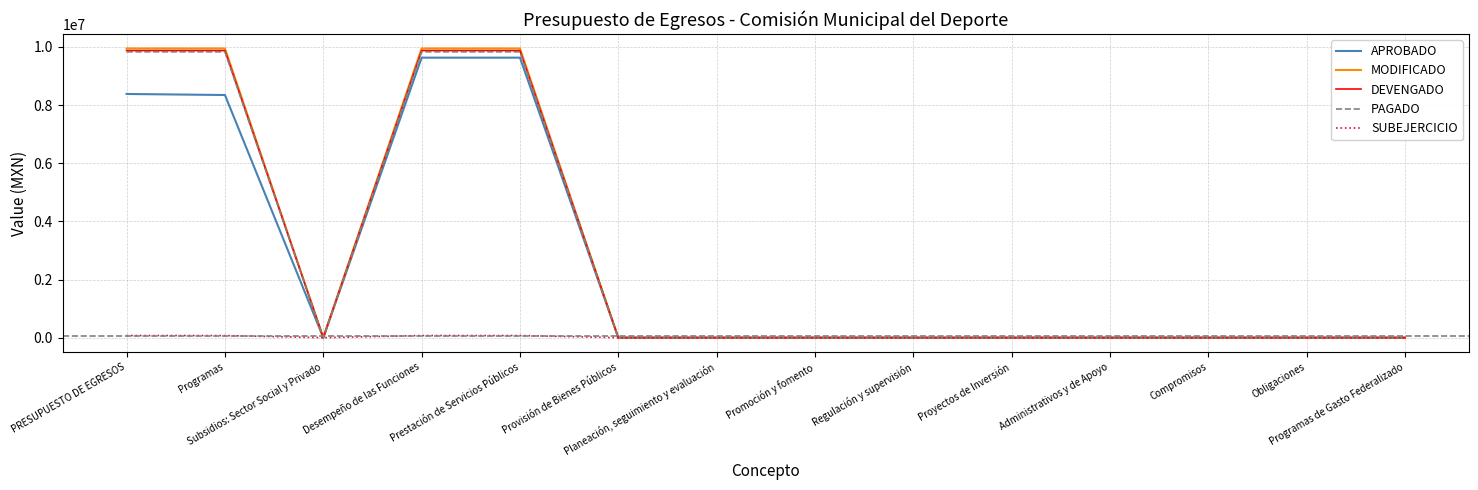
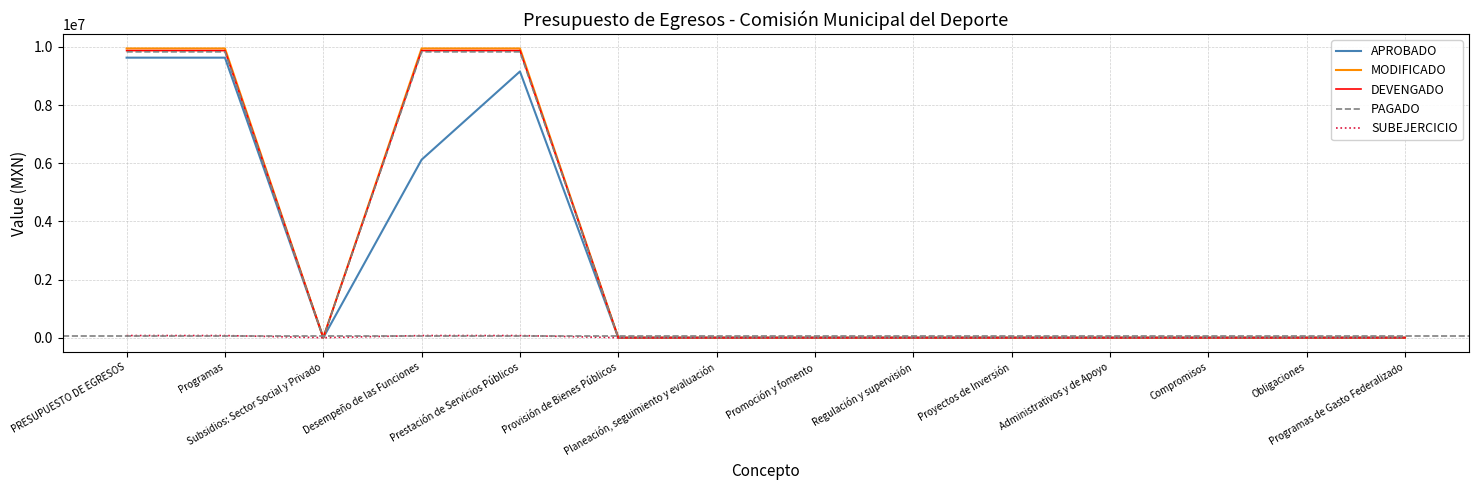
  {
    "APROBADO": {
-     "PRESUPUESTO DE EGRESOS": 8400000,
-     "Programas": 8300000,
-     "Desempeño de las Funciones": 9600000,
-     "Prestación de Servicios Públicos": 9600000
+     "PRESUPUESTO DE EGRESOS": 9600000,
+     "Programas": 9600000,
+     "Desempeño de las Funciones": 6100000,
+     "Prestación de Servicios Públicos": 9200000
    },
    "SUBEJERCICIO": {
      "PRESUPUESTO DE EGRESOS": 100000,
      "Programas": 100000,
      "Desempeño de las Funciones": 100000,
      "Prestación de Servicios Públicos": 100000
    }
  }
